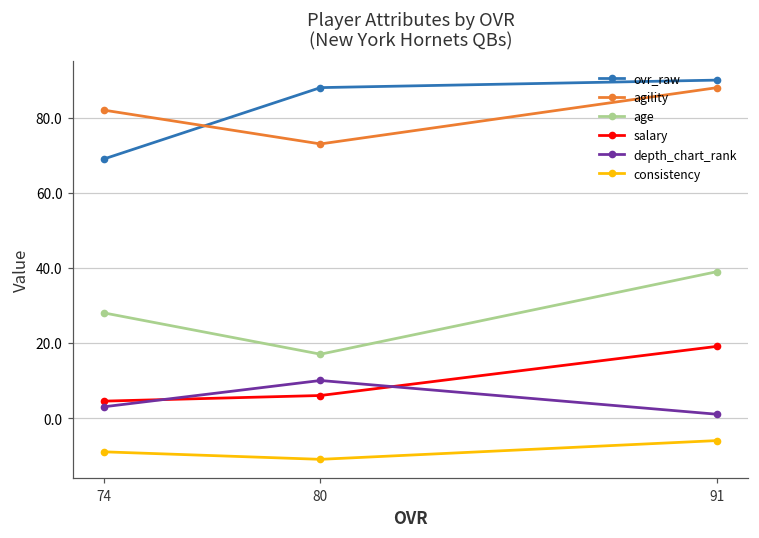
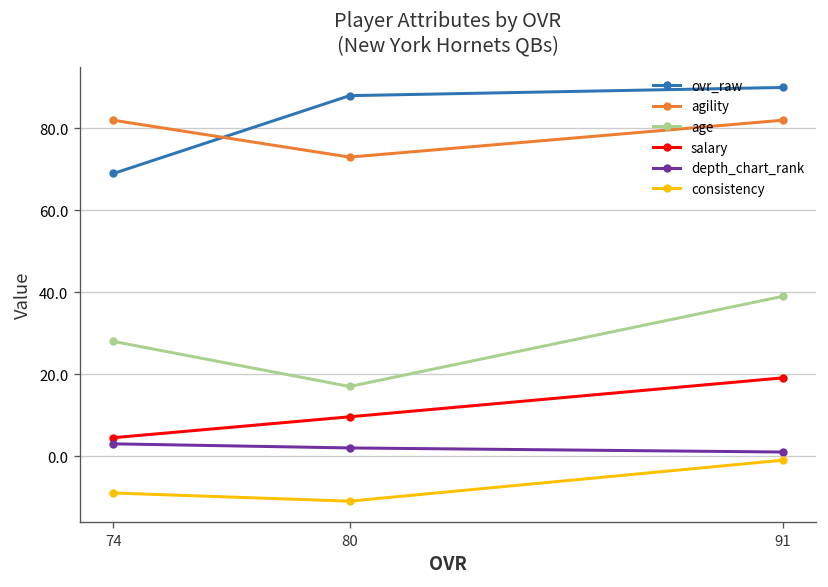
  {
    "ovr_raw": {
      "74": 69,
      "80": 88,
      "91": 90
    },
    "agility": {
      "74": 82,
      "80": 73,
-     "91": 88
+     "91": 82
    },
    "age": {
      "74": 28,
      "80": 17,
      "91": 39
    },
    "salary": {
      "74": 5,
-     "80": 6,
+     "80": 10,
      "91": 19
    },
    "depth_chart_rank": {
      "74": 3,
-     "80": 10,
+     "80": 2,
      "91": 1
    },
    "consistency": {
      "74": -9,
      "80": -11,
-     "91": -6
+     "91": -1
    }
  }
